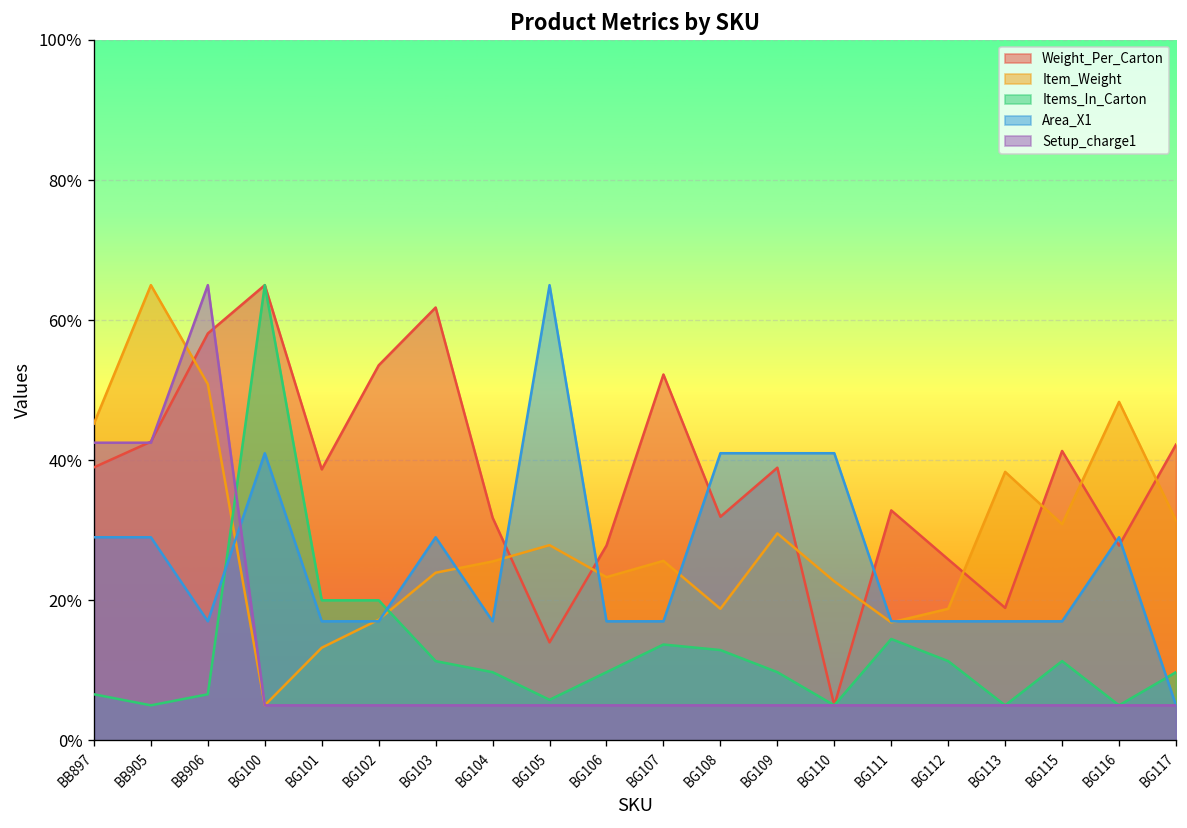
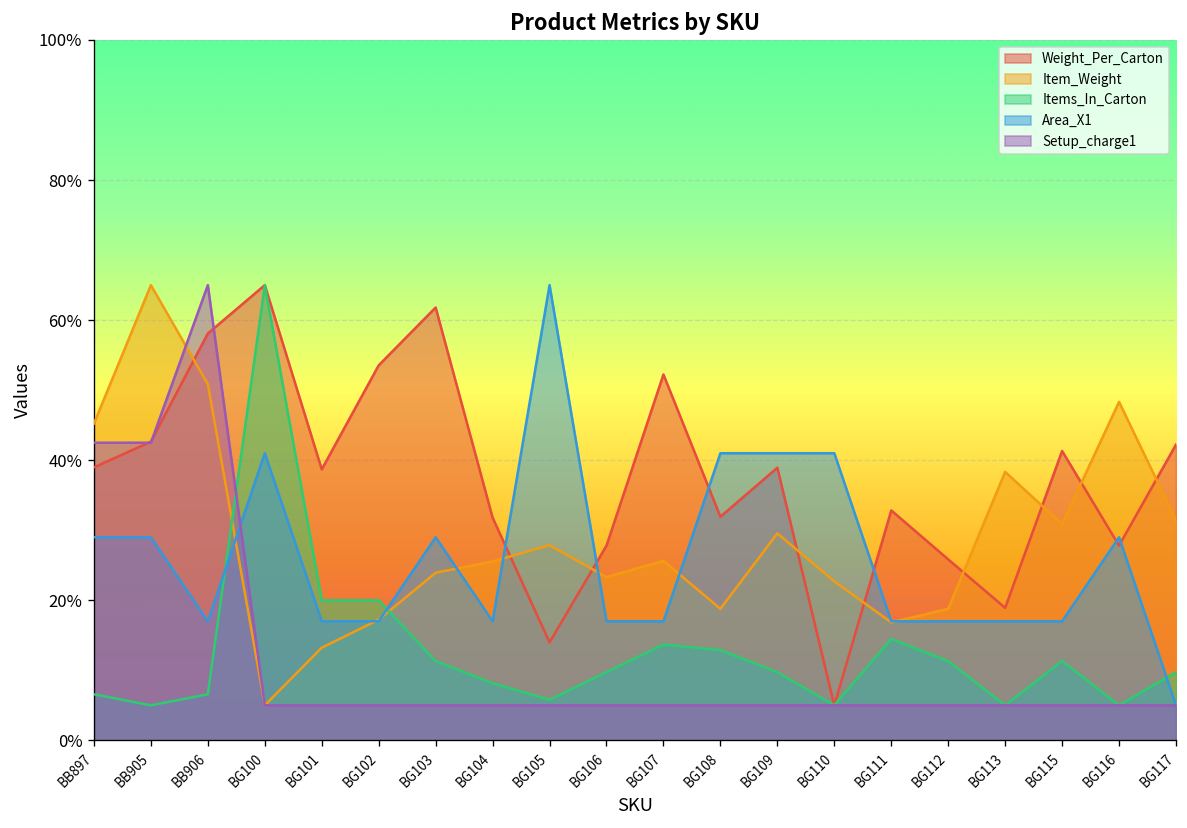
  {
    "Weight_Per_Carton": {
      "BB897": "39%",
      "BB906": "58%",
      "BG101": "39%",
      "BG102": "54%",
      "BG103": "62%",
      "BG104": "32%",
      "BG105": "14%",
      "BG106": "28%",
      "BG107": "52%",
      "BG108": "32%",
      "BG109": "39%",
      "BG111": "33%",
      "BG112": "26%",
      "BG113": "19%",
      "BG115": "41%",
      "BG116": "28%",
      "BG117": "42%"
    },
    "Item_Weight": {
      "BB897": "45%",
      "BB905": "65%",
      "BB906": "51%",
      "BG101": "13%",
      "BG103": "24%",
      "BG104": "26%",
      "BG105": "28%",
      "BG106": "23%",
      "BG107": "26%",
      "BG108": "19%",
      "BG109": "30%",
      "BG110": "23%",
      "BG112": "19%",
      "BG113": "38%",
      "BG115": "31%",
      "BG116": "48%",
      "BG117": "31%"
    },
    "Items_In_Carton": {
      "BB897": "7%",
      "BB905": "5%",
      "BB906": "7%",
      "BG101": "20%",
      "BG102": "20%",
      "BG103": "11%",
-     "BG104": "10%",
+     "BG104": "8%",
      "BG105": "6%",
      "BG106": "10%",
      "BG107": "14%",
      "BG108": "13%",
      "BG109": "10%",
      "BG111": "14%",
      "BG112": "11%",
      "BG115": "11%",
      "BG117": "10%"
    },
    "Area_X1": {
      "BB897": "29%",
      "BB905": "29%",
      "BB906": "17%",
      "BG100": "41%",
      "BG101": "17%",
      "BG103": "29%",
      "BG104": "17%",
      "BG105": "65%",
      "BG106": "17%",
      "BG107": "17%",
      "BG108": "41%",
      "BG109": "41%",
      "BG110": "41%",
      "BG112": "17%",
      "BG113": "17%",
      "BG115": "17%",
      "BG116": "29%"
    },
    "Setup_charge1": {
      "BB897": "42%",
      "BB906": "65%",
      "BG101": "5%",
      "BG102": "5%",
      "BG103": "5%",
      "BG104": "5%",
      "BG105": "5%",
      "BG106": "5%",
      "BG107": "5%",
      "BG108": "5%",
      "BG109": "5%",
      "BG111": "5%",
      "BG112": "5%",
      "BG115": "5%"
    }
  }
